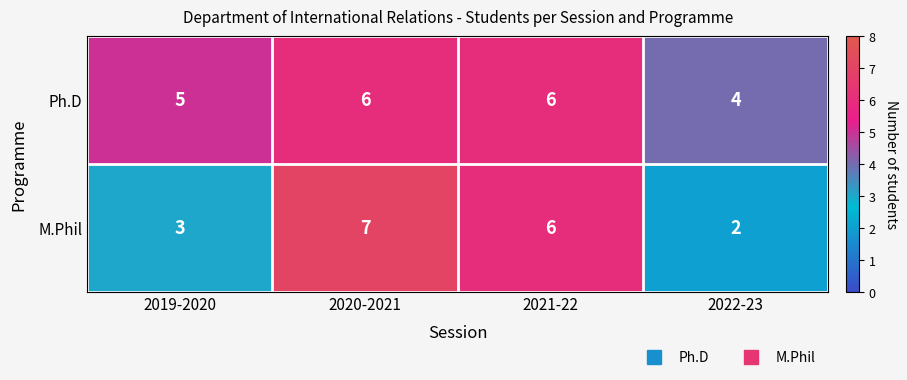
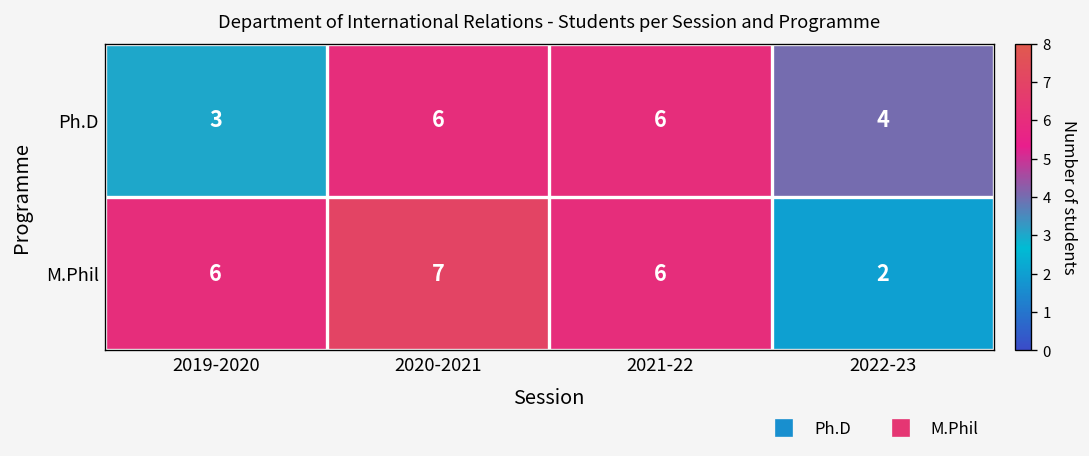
  {
    "Ph.D": {
-     "2019-2020": 5,
+     "2019-2020": 3,
      "2020-2021": 6,
      "2021-22": 6,
      "2022-23": 4
    },
    "M.Phil": {
-     "2019-2020": 3,
+     "2019-2020": 6,
      "2020-2021": 7,
      "2021-22": 6,
      "2022-23": 2
    }
  }
